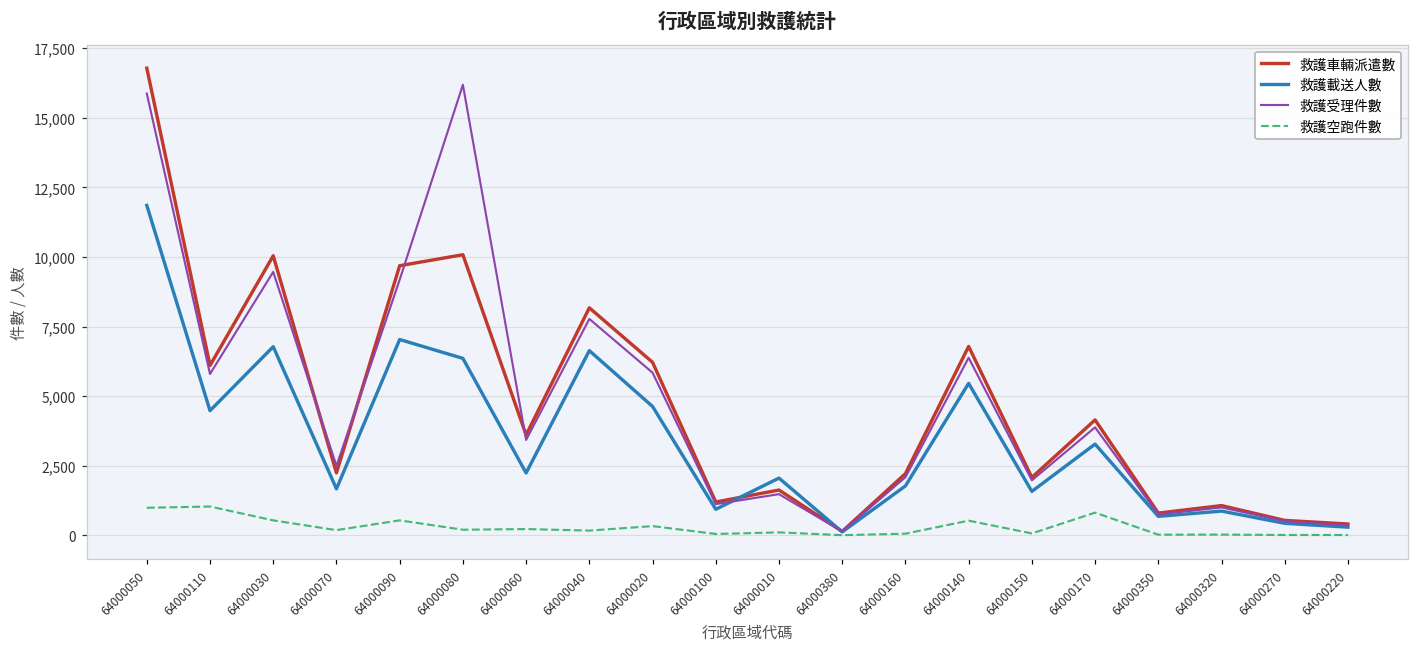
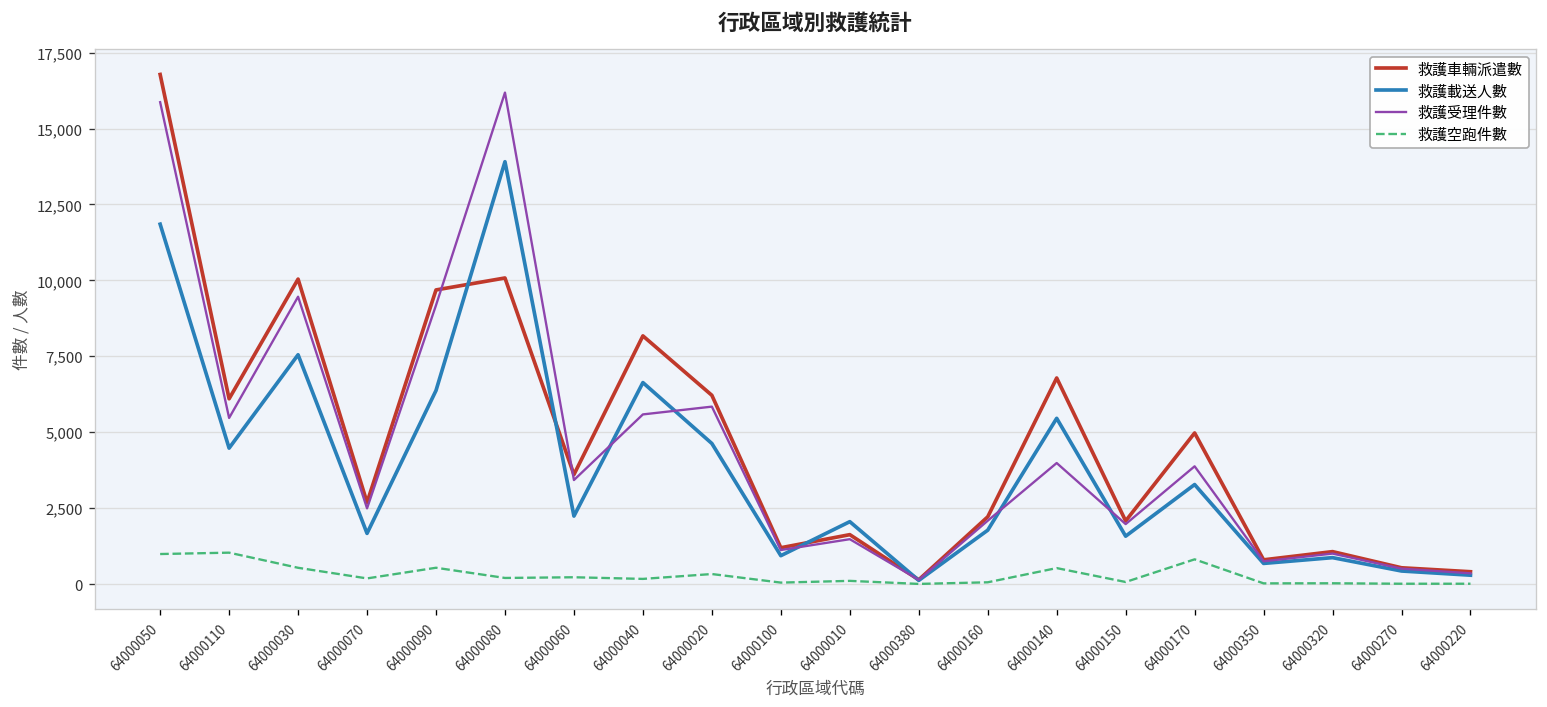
  {
    "救護車輛派遣數": {
      "64000050": "16,800",
      "64000110": "6,100",
      "64000030": "10,000",
-     "64000070": "2,200",
+     "64000070": "2,700",
      "64000090": "9,700",
      "64000080": "10,100",
      "64000060": "3,600",
      "64000040": "8,200",
      "64000020": "6,200",
      "64000010": "1,600",
      "64000160": "2,200",
      "64000140": "6,800",
      "64000150": "2,100",
-     "64000170": "4,100"
+     "64000170": "5,000"
    },
    "救護載送人數": {
      "64000050": "11,900",
      "64000110": "4,500",
-     "64000030": "6,800",
+     "64000030": "7,600",
      "64000070": "1,700",
-     "64000090": "7,000",
-     "64000080": "6,400",
+     "64000090": "6,400",
+     "64000080": "13,900",
      "64000060": "2,200",
      "64000040": "6,600",
      "64000020": "4,600",
      "64000100": "900",
      "64000010": "2,100",
      "64000160": "1,800",
      "64000140": "5,500",
      "64000150": "1,600",
      "64000170": "3,300",
      "64000320": "900"
    },
    "救護受理件數": {
      "64000050": "15,900",
-     "64000110": "5,800",
+     "64000110": "5,500",
      "64000030": "9,500",
      "64000070": "2,500",
      "64000090": "9,200",
      "64000080": "16,200",
      "64000060": "3,400",
-     "64000040": "7,800",
+     "64000040": "5,600",
      "64000020": "5,800",
      "64000010": "1,500",
      "64000160": "2,100",
-     "64000140": "6,400",
+     "64000140": "4,000",
      "64000150": "2,000",
      "64000170": "3,900"
    },
    "救護空跑件數": {
      "64000050": "1,000",
      "64000110": "1,000",
      "64000030": "500",
      "64000070": "200",
      "64000090": "500",
      "64000080": "200",
      "64000060": "200",
      "64000040": "200",
      "64000020": "300",
      "64000100": "0",
      "64000010": "100",
      "64000380": "0",
      "64000160": "100",
      "64000140": "500",
      "64000150": "100",
      "64000170": "800",
      "64000350": "0",
      "64000320": "0",
      "64000270": "0",
      "64000220": "0"
    }
  }
